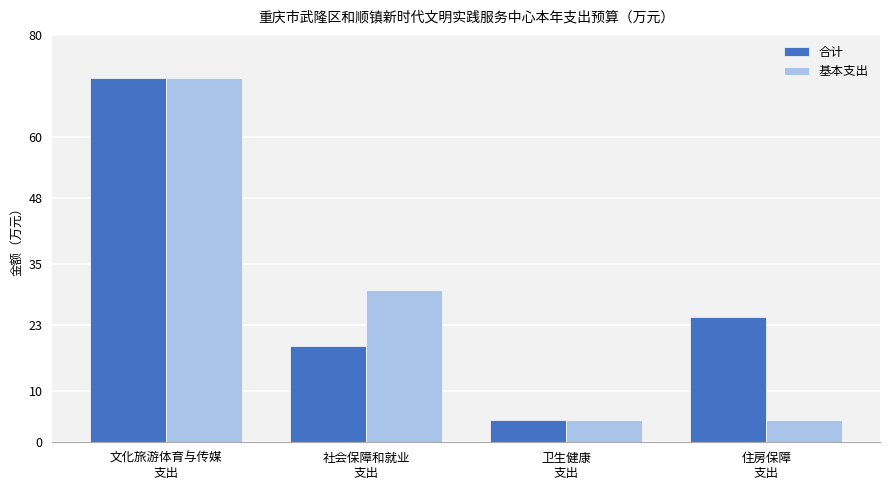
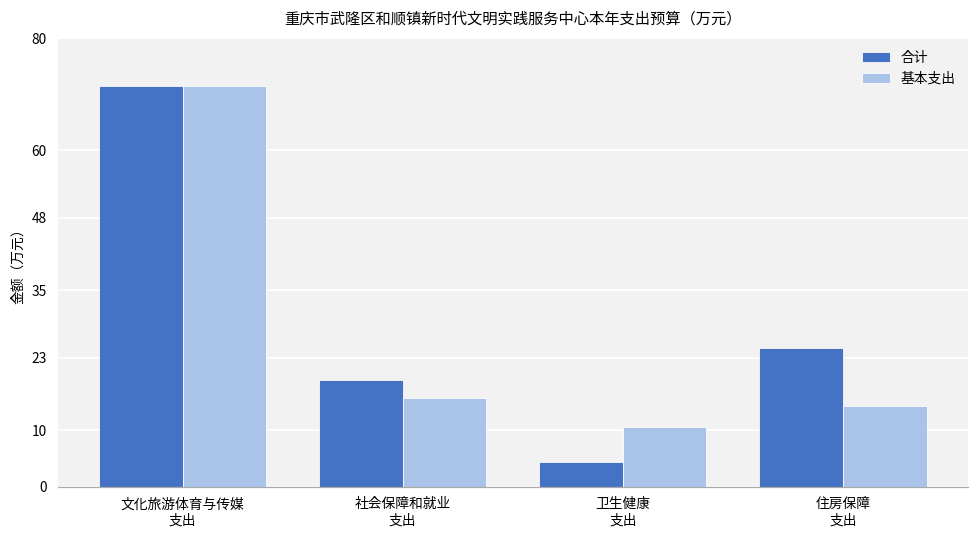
  {
    "合计": {
      "文化旅游体育与传媒 支出": 71,
      "社会保障和就业 支出": 19,
      "卫生健康 支出": 4,
      "住房保障 支出": 25
    },
    "基本支出": {
      "文化旅游体育与传媒 支出": 71,
-     "社会保障和就业 支出": 30,
-     "卫生健康 支出": 4,
-     "住房保障 支出": 4
+     "社会保障和就业 支出": 16,
+     "卫生健康 支出": 11,
+     "住房保障 支出": 14
    }
  }
